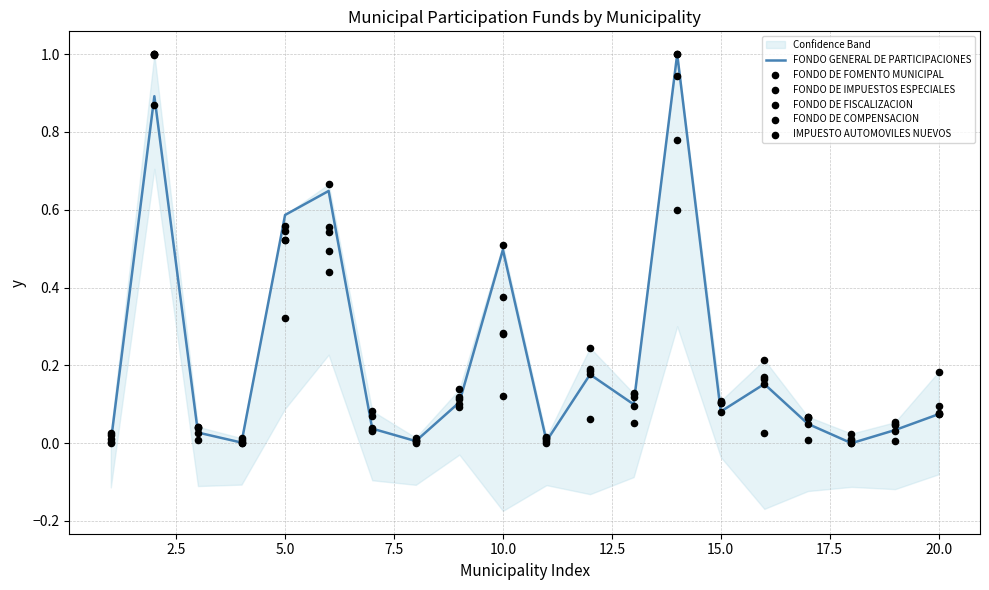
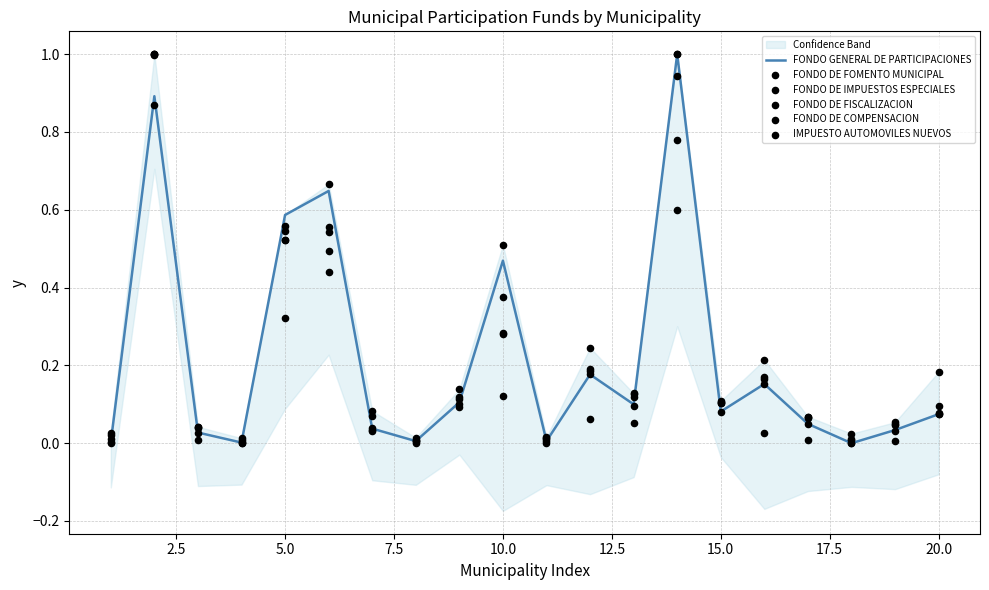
  {
    "FONDO GENERAL DE PARTICIPACIONES": {
-     "10.0": 0.50
+     "10.0": 0.47
    }
  }
